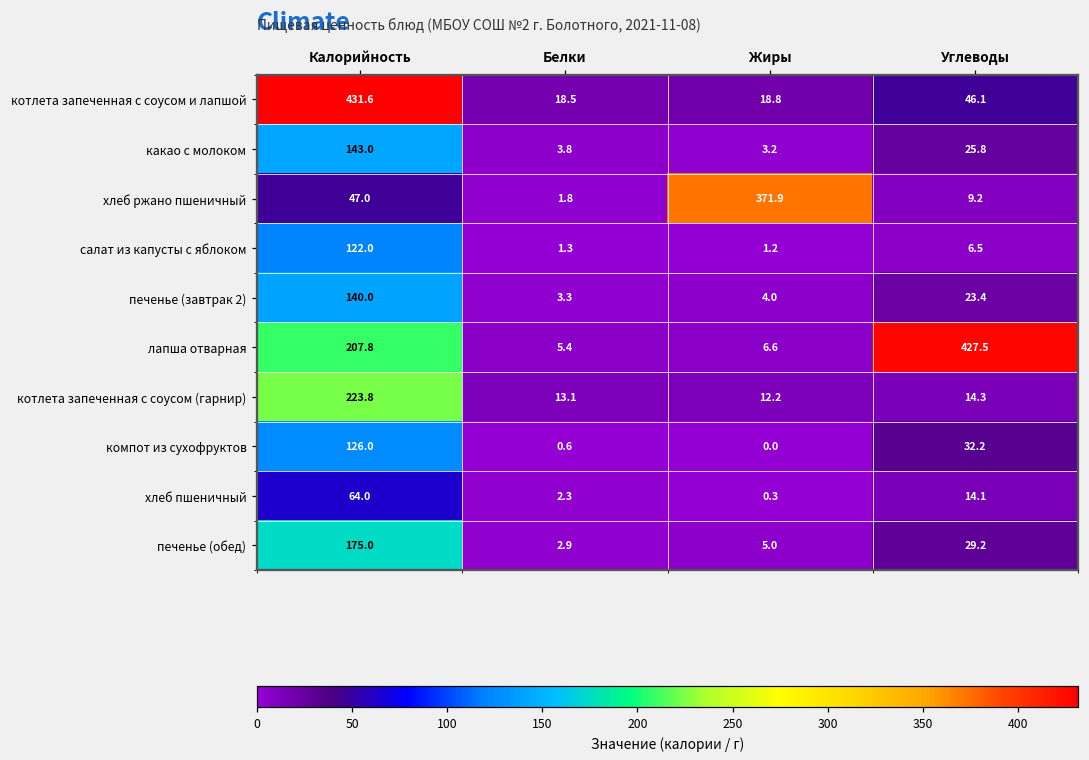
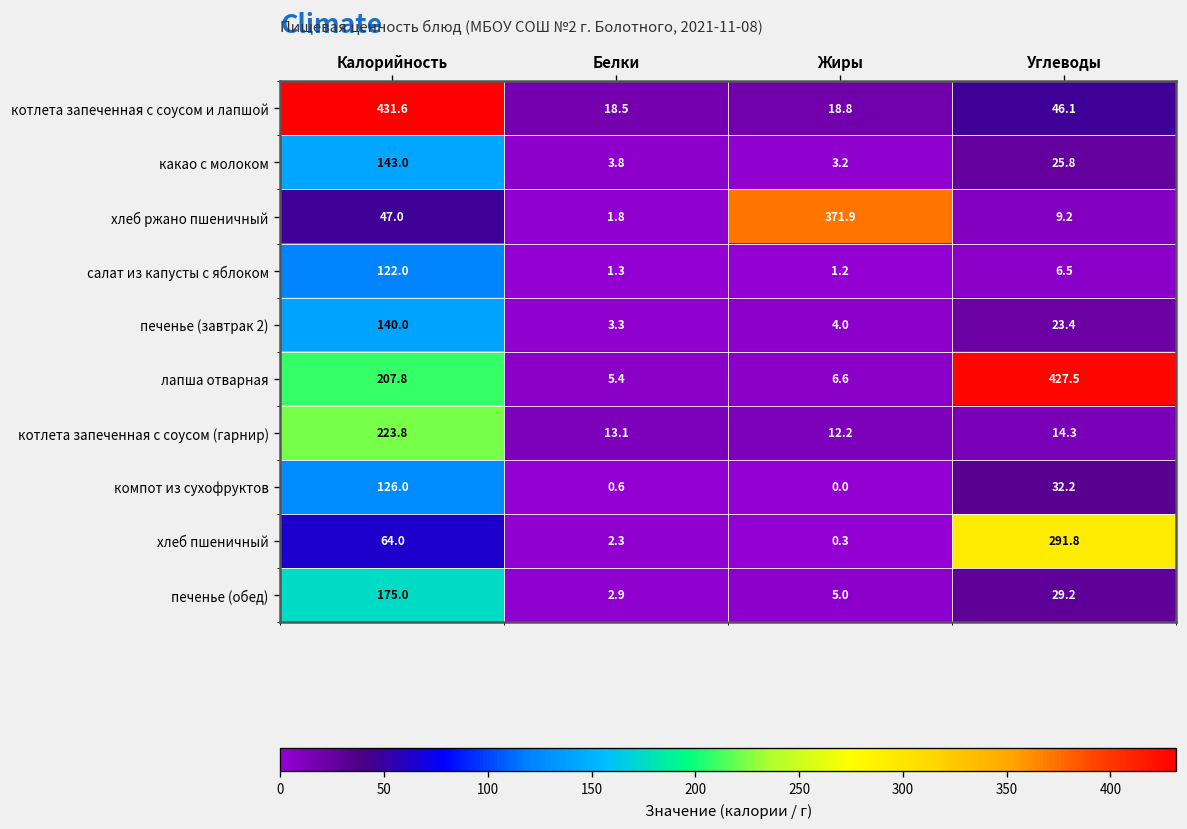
  {
    "котлета запеченная с соусом и лапшой": {
      "Калорийность": 431.6,
      "Белки": 18.5,
      "Жиры": 18.8,
      "Углеводы": 46.1
    },
    "какао с молоком": {
      "Калорийность": 143.0,
      "Белки": 3.8,
      "Жиры": 3.2,
      "Углеводы": 25.8
    },
    "хлеб ржано пшеничный": {
      "Калорийность": 47.0,
      "Белки": 1.8,
      "Жиры": 371.9,
      "Углеводы": 9.2
    },
    "салат из капусты с яблоком": {
      "Калорийность": 122.0,
      "Белки": 1.3,
      "Жиры": 1.2,
      "Углеводы": 6.5
    },
    "печенье (завтрак 2)": {
      "Калорийность": 140.0,
      "Белки": 3.3,
      "Жиры": 4.0,
      "Углеводы": 23.4
    },
    "лапша отварная": {
      "Калорийность": 207.8,
      "Белки": 5.4,
      "Жиры": 6.6,
      "Углеводы": 427.5
    },
    "котлета запеченная с соусом (гарнир)": {
      "Калорийность": 223.8,
      "Белки": 13.1,
      "Жиры": 12.2,
      "Углеводы": 14.3
    },
    "компот из сухофруктов": {
      "Калорийность": 126.0,
      "Белки": 0.6,
      "Жиры": 0.0,
      "Углеводы": 32.2
    },
    "хлеб пшеничный": {
      "Калорийность": 64.0,
      "Белки": 2.3,
      "Жиры": 0.3,
-     "Углеводы": 14.1
+     "Углеводы": 291.8
    },
    "печенье (обед)": {
      "Калорийность": 175.0,
      "Белки": 2.9,
      "Жиры": 5.0,
      "Углеводы": 29.2
    }
  }
